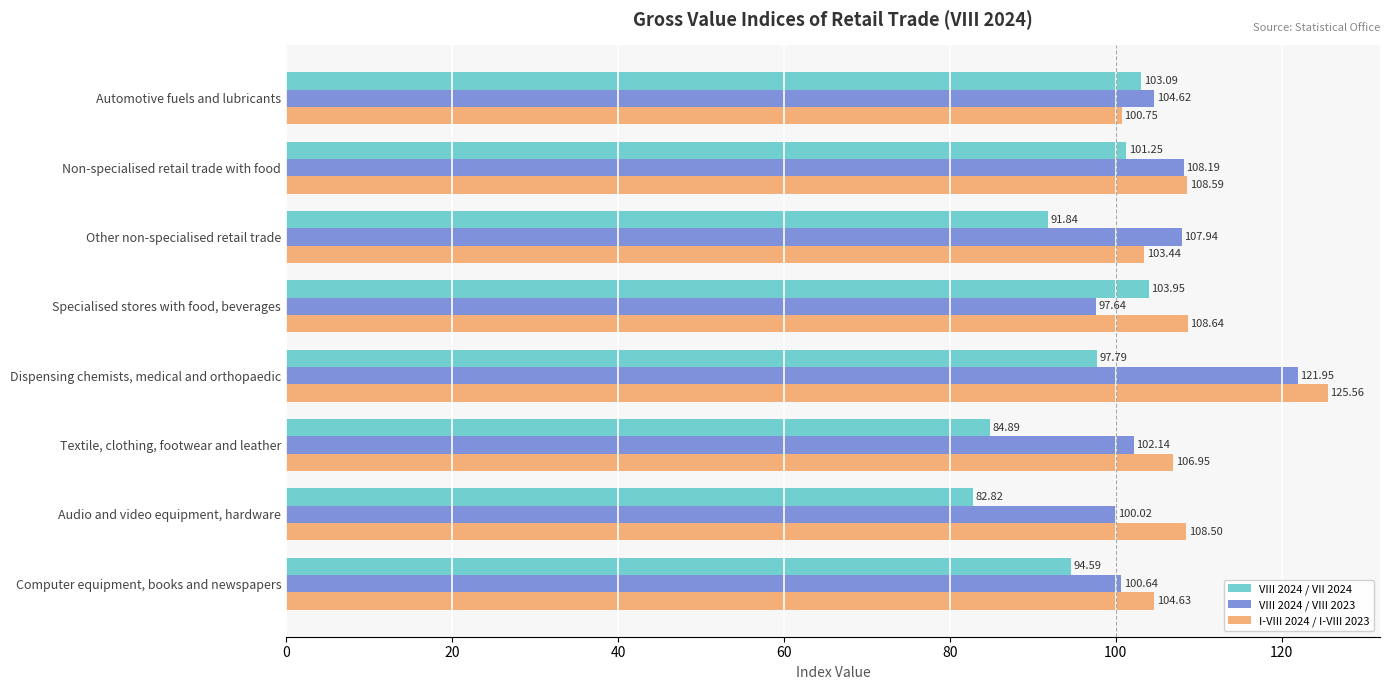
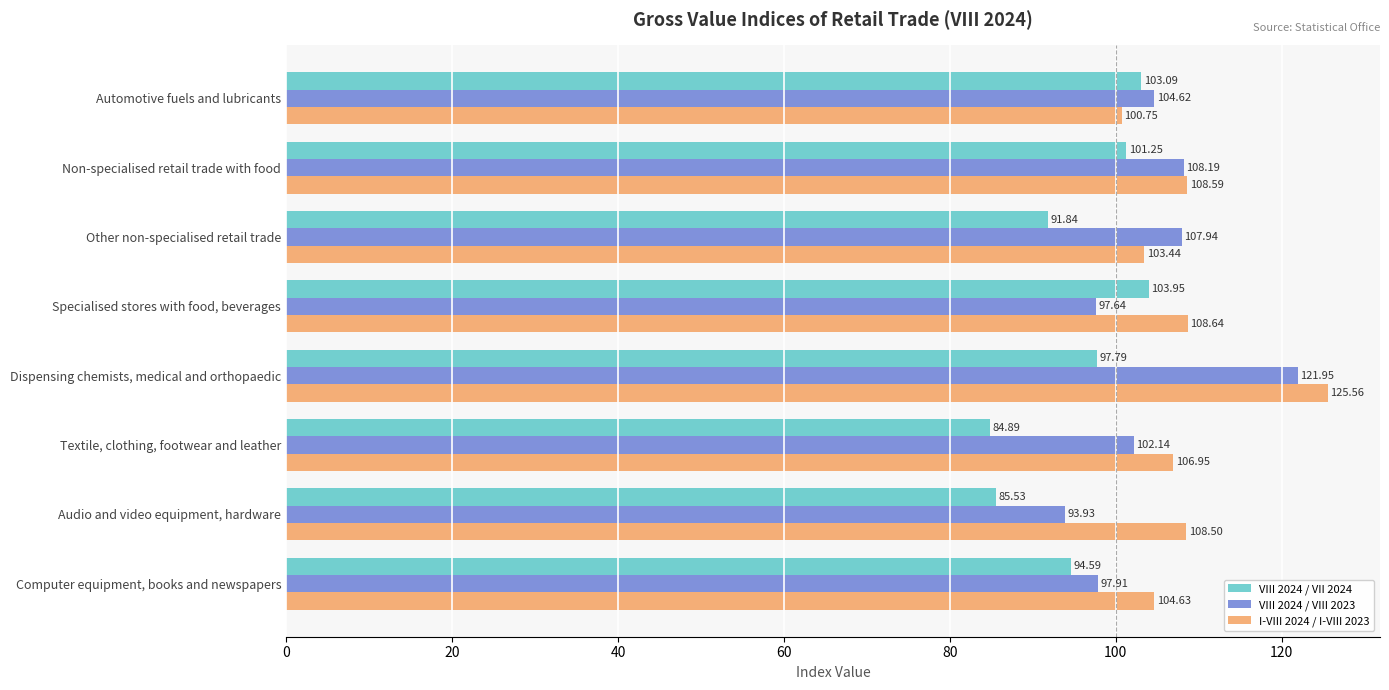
  {
    "VIII 2024 / VII 2024": {
      "Automotive fuels and lubricants": 103.09,
      "Non-specialised retail trade with food": 101.25,
      "Other non-specialised retail trade": 91.84,
      "Specialised stores with food, beverages": 103.95,
      "Dispensing chemists, medical and orthopaedic": 97.79,
      "Textile, clothing, footwear and leather": 84.89,
-     "Audio and video equipment, hardware": 82.82,
+     "Audio and video equipment, hardware": 85.53,
      "Computer equipment, books and newspapers": 94.59
    },
    "VIII 2024 / VIII 2023": {
      "Automotive fuels and lubricants": 104.62,
      "Non-specialised retail trade with food": 108.19,
      "Other non-specialised retail trade": 107.94,
      "Specialised stores with food, beverages": 97.64,
      "Dispensing chemists, medical and orthopaedic": 121.95,
      "Textile, clothing, footwear and leather": 102.14,
-     "Audio and video equipment, hardware": 100.02,
-     "Computer equipment, books and newspapers": 100.64
+     "Audio and video equipment, hardware": 93.93,
+     "Computer equipment, books and newspapers": 97.91
    },
    "I-VIII 2024 / I-VIII 2023": {
      "Automotive fuels and lubricants": 100.75,
      "Non-specialised retail trade with food": 108.59,
      "Other non-specialised retail trade": 103.44,
      "Specialised stores with food, beverages": 108.64,
      "Dispensing chemists, medical and orthopaedic": 125.56,
      "Textile, clothing, footwear and leather": 106.95,
      "Audio and video equipment, hardware": 108.50,
      "Computer equipment, books and newspapers": 104.63
    }
  }
